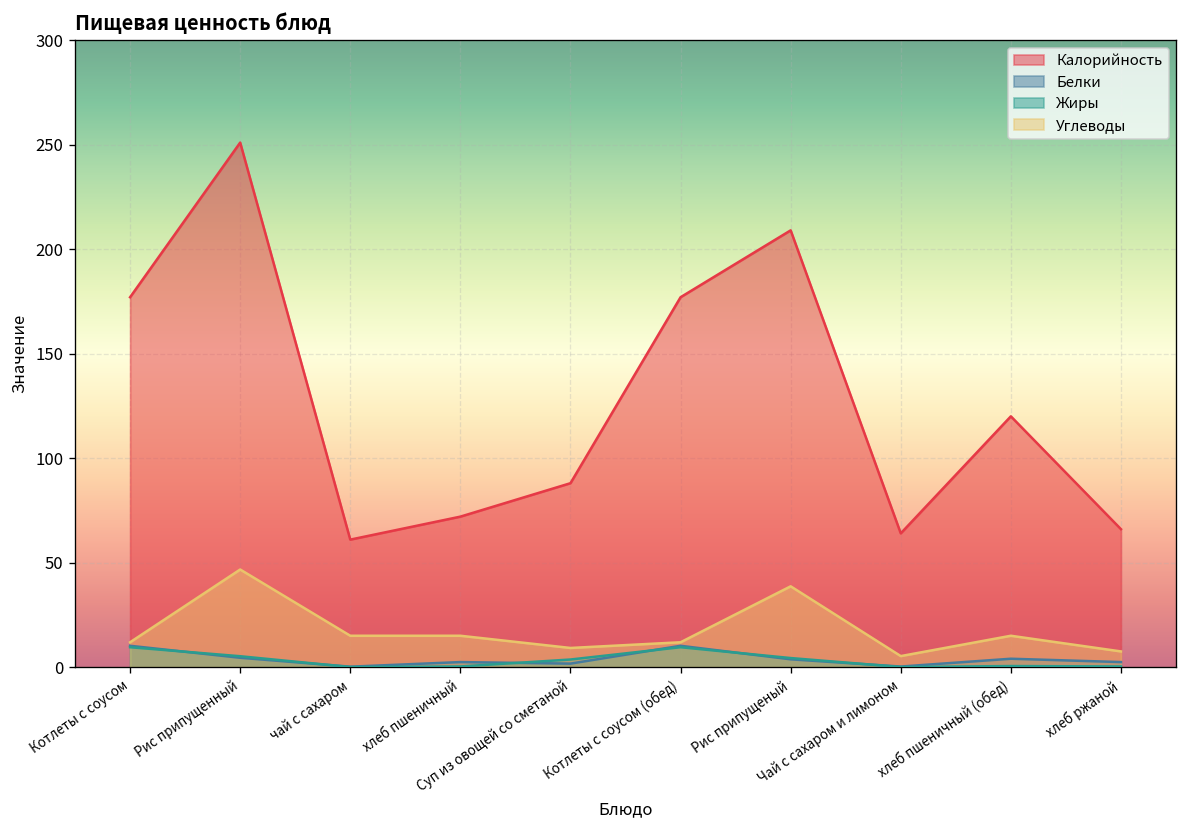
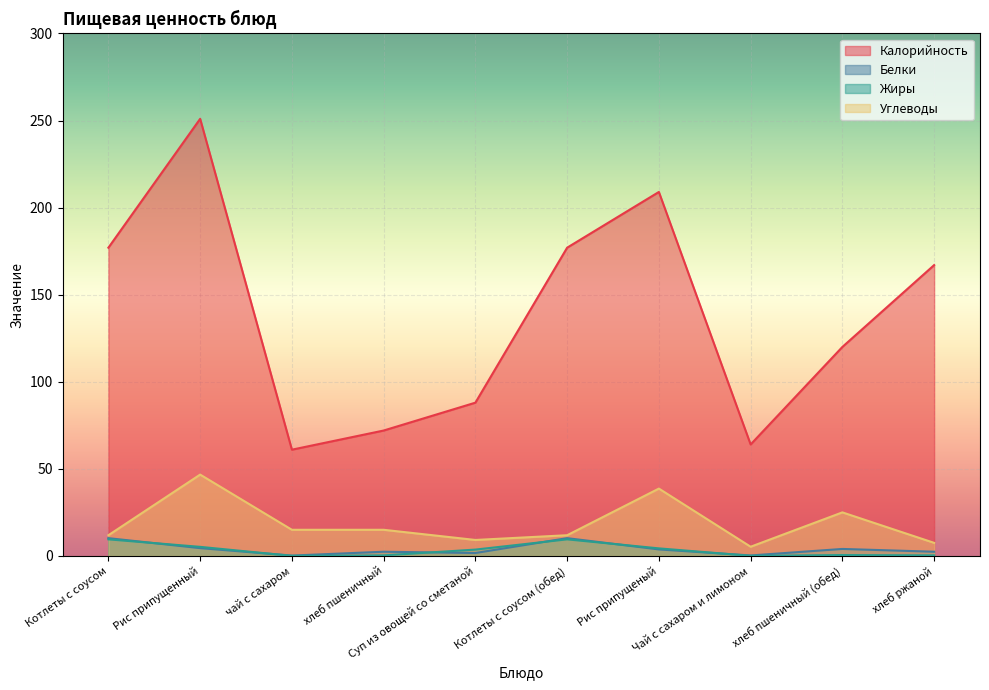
  {
    "Калорийность": {
      "Котлеты с соусом": 177,
      "Рис припущенный": 251,
      "чай с сахаром": 61,
      "хлеб пшеничный": 72,
      "Суп из овощей со сметаной": 88,
      "Котлеты с соусом (обед)": 177,
      "Рис припущеный": 209,
      "Чай с сахаром и лимоном": 64,
      "хлеб пшеничный (обед)": 120,
-     "хлеб ржаной": 66
+     "хлеб ржаной": 167
    },
    "Углеводы": {
      "Котлеты с соусом": 12,
      "Рис припущенный": 47,
      "чай с сахаром": 15,
      "хлеб пшеничный": 15,
      "Суп из овощей со сметаной": 9,
      "Котлеты с соусом (обед)": 12,
      "Рис припущеный": 39,
      "Чай с сахаром и лимоном": 5,
-     "хлеб пшеничный (обед)": 15,
+     "хлеб пшеничный (обед)": 25,
      "хлеб ржаной": 8
    }
  }
